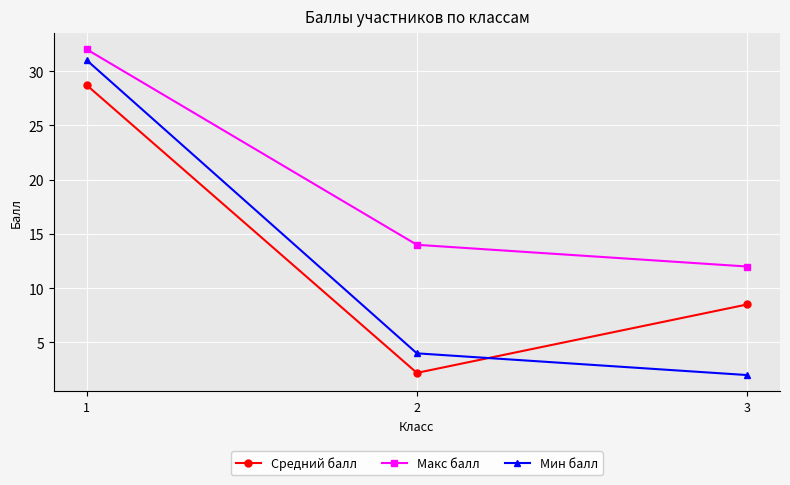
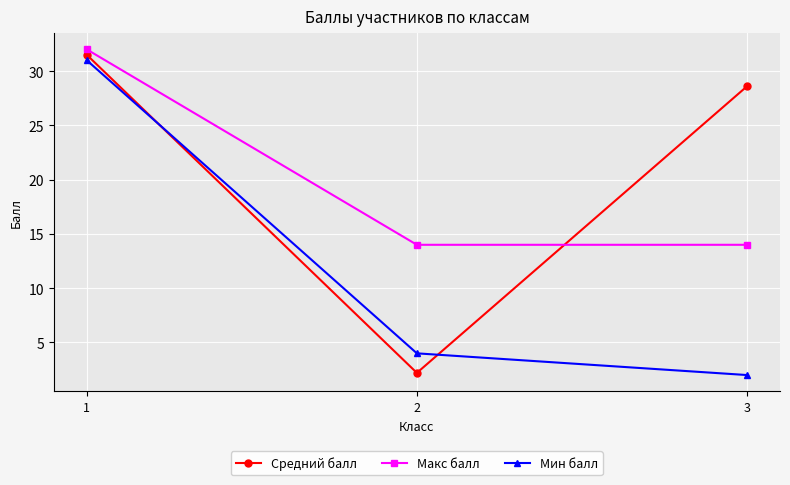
  {
    "Средний балл": {
-     "1": 28.7,
+     "1": 31.5,
      "2": 2.2,
-     "3": 8.5
+     "3": 28.6
    },
    "Макс балл": {
      "1": 32,
      "2": 14,
-     "3": 12
+     "3": 14
    },
    "Мин балл": {
      "1": 31.0,
      "2": 4.0,
      "3": 2.0
    }
  }
